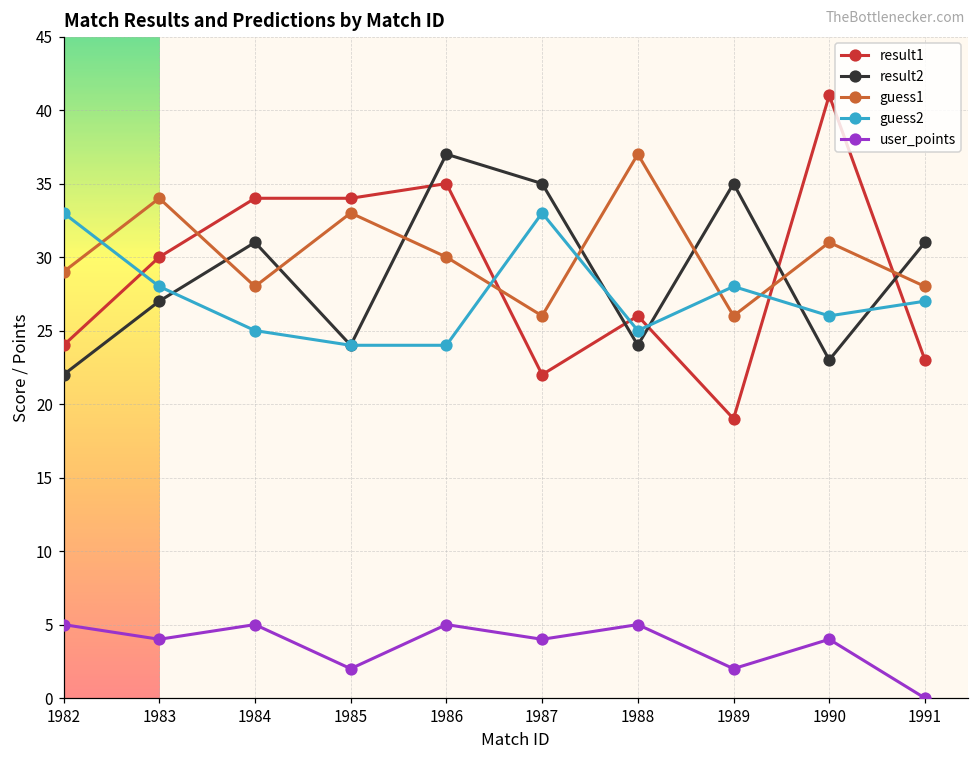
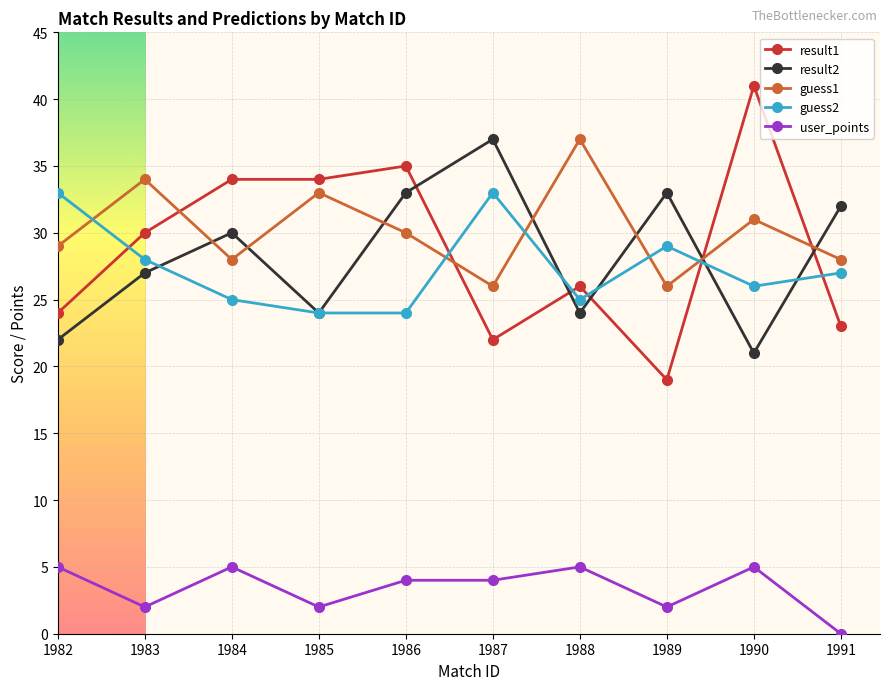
  {
    "result2": {
      "1982": 22,
      "1983": 27,
-     "1984": 31,
-     "1986": 37,
-     "1987": 35,
+     "1984": 30,
+     "1986": 33,
+     "1987": 37,
      "1988": 24,
-     "1989": 35,
-     "1990": 23,
-     "1991": 31
+     "1989": 33,
+     "1990": 21,
+     "1991": 32
    },
    "guess2": {
      "1982": 33,
      "1983": 28,
      "1984": 25,
      "1986": 24,
      "1987": 33,
      "1988": 25,
-     "1989": 28,
+     "1989": 29,
      "1990": 26,
      "1991": 27
    },
    "user_points": {
      "1982": 5,
-     "1983": 4,
+     "1983": 2,
      "1984": 5,
      "1985": 2,
-     "1986": 5,
+     "1986": 4,
      "1987": 4,
      "1988": 5,
      "1989": 2,
-     "1990": 4,
+     "1990": 5,
      "1991": 0
    }
  }
